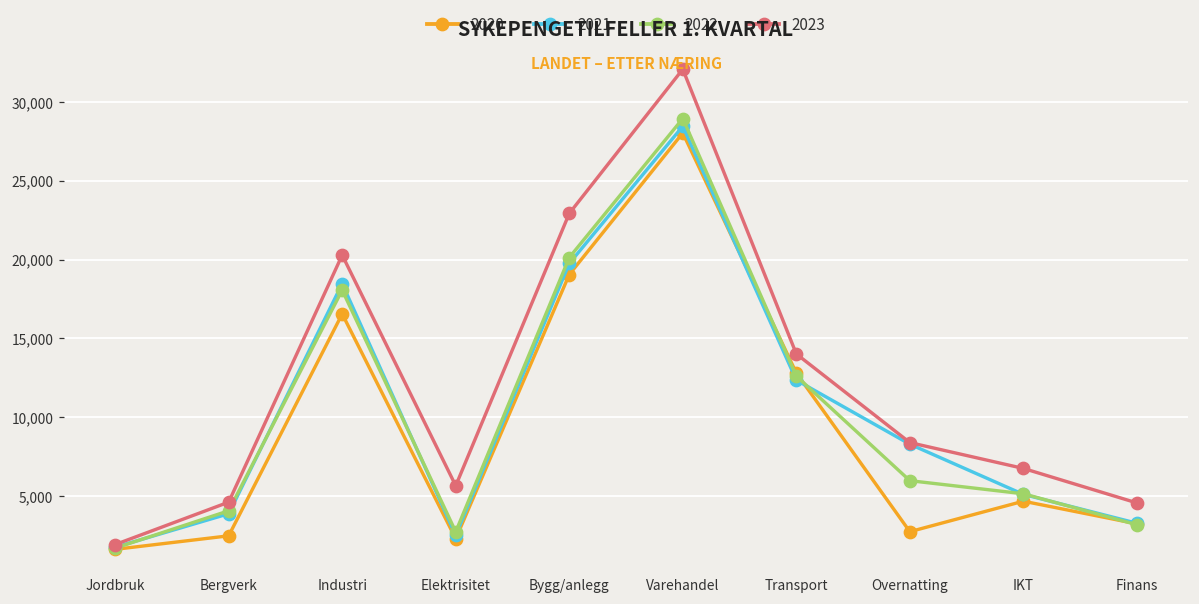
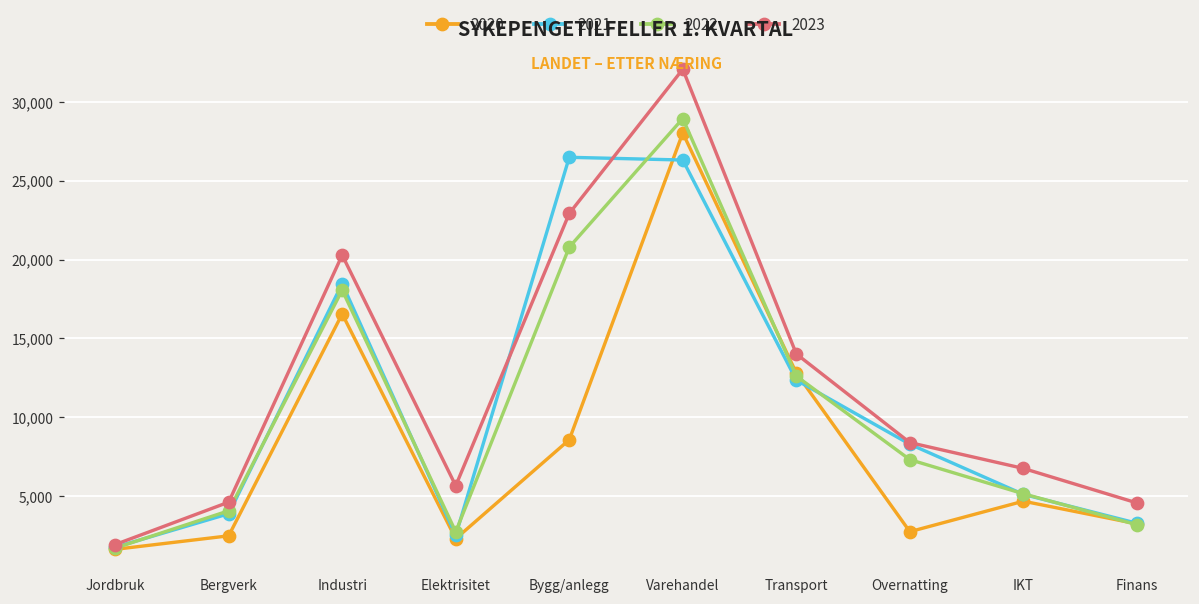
  {
    "2020": {
      "Bergverk": "2,500",
      "Industri": "16,600",
      "Elektrisitet": "2,300",
-     "Bygg/anlegg": "19,100",
+     "Bygg/anlegg": "8,600",
      "Varehandel": "28,000",
      "Transport": "12,800",
      "Overnatting": "2,700",
      "IKT": "4,700"
    },
    "2021": {
      "Bergverk": "3,900",
      "Industri": "18,500",
      "Elektrisitet": "2,500",
-     "Bygg/anlegg": "19,800",
-     "Varehandel": "28,500",
+     "Bygg/anlegg": "26,500",
+     "Varehandel": "26,300",
      "Transport": "12,400"
    },
    "2022": {
      "Bergverk": "4,100",
      "Industri": "18,100",
      "Elektrisitet": "2,700",
-     "Bygg/anlegg": "20,100",
+     "Bygg/anlegg": "20,800",
      "Varehandel": "29,000",
      "Transport": "12,600",
-     "Overnatting": "6,000"
+     "Overnatting": "7,300"
    },
    "2023": {
      "Bergverk": "4,600",
      "Industri": "20,300",
      "Elektrisitet": "5,700",
      "Bygg/anlegg": "22,900",
      "Varehandel": "32,100",
      "Transport": "14,000",
      "IKT": "6,800",
      "Finans": "4,600"
    }
  }
